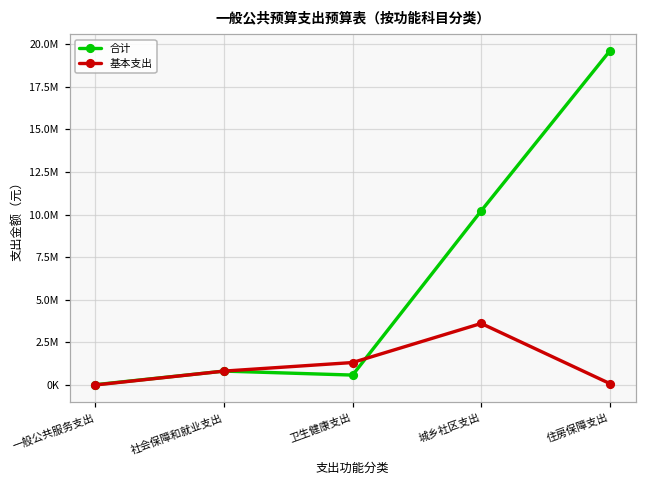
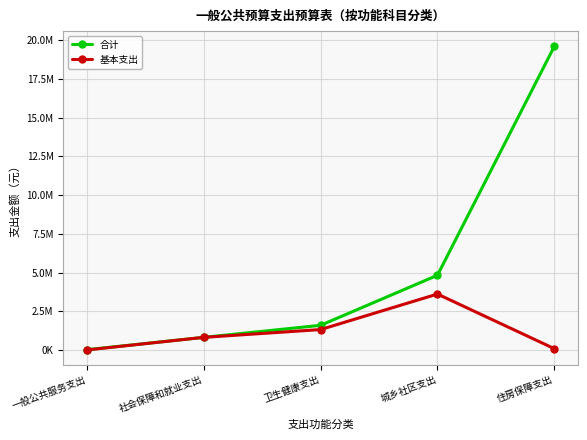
  {
    "合计": {
-     "卫生健康支出": 600000,
-     "城乡社区支出": 10200000,
+     "卫生健康支出": 1600000,
+     "城乡社区支出": 4800000,
      "住房保障支出": 19600000
    },
    "基本支出": {
      "卫生健康支出": 1300000,
      "城乡社区支出": 3600000,
      "住房保障支出": 100000
    }
  }
